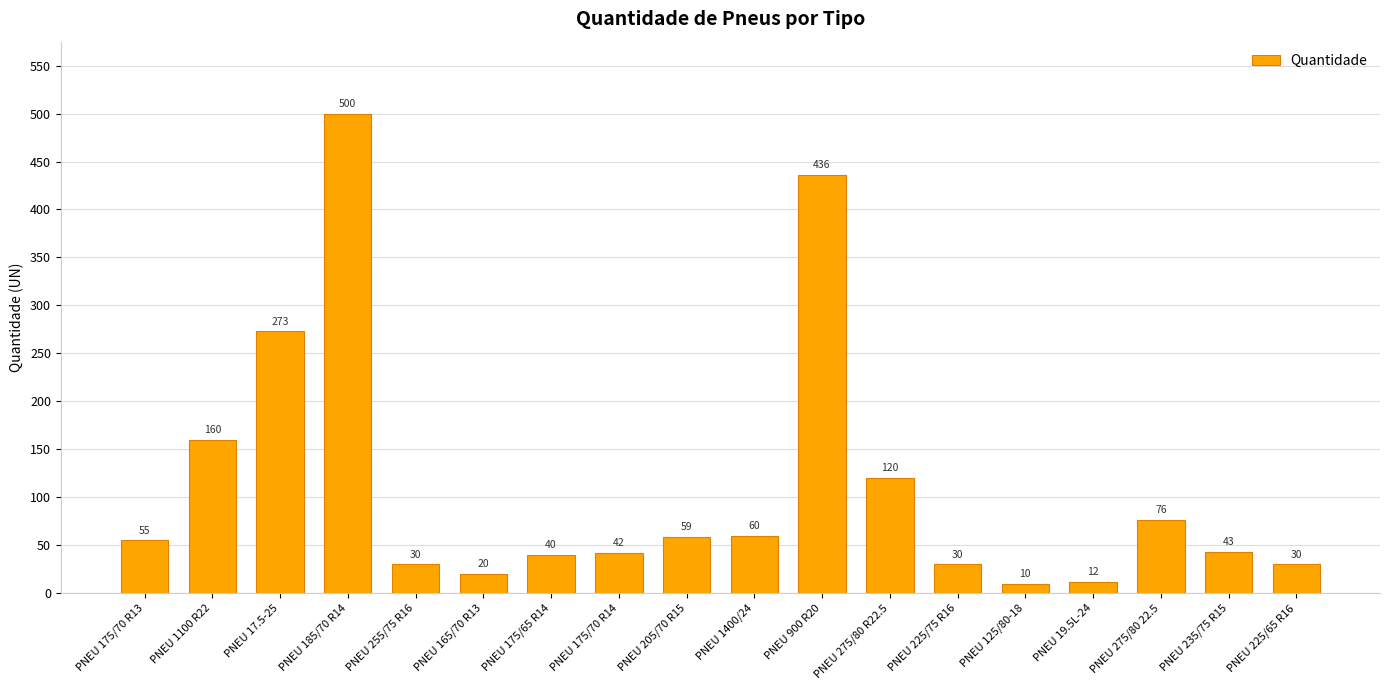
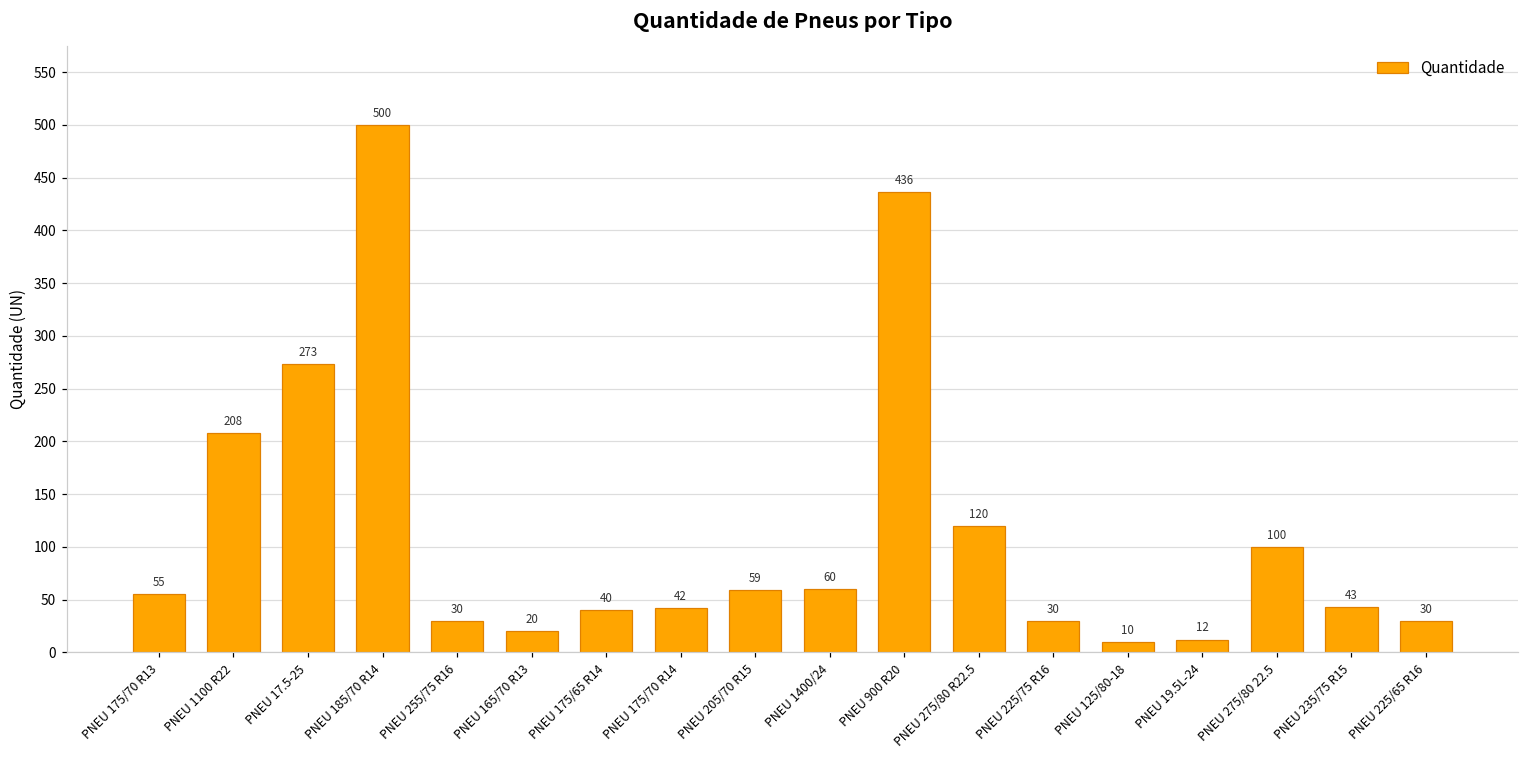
  {
    "PNEU 175/70 R13": 55,
-   "PNEU 1100 R22": 160,
+   "PNEU 1100 R22": 208,
    "PNEU 17.5-25": 273,
    "PNEU 185/70 R14": 500,
    "PNEU 255/75 R16": 30,
    "PNEU 165/70 R13": 20,
    "PNEU 175/65 R14": 40,
    "PNEU 175/70 R14": 42,
    "PNEU 205/70 R15": 59,
    "PNEU 1400/24": 60,
    "PNEU 900 R20": 436,
    "PNEU 275/80 R22.5": 120,
    "PNEU 225/75 R16": 30,
    "PNEU 125/80-18": 10,
    "PNEU 19.5L-24": 12,
-   "PNEU 275/80 22.5": 76,
+   "PNEU 275/80 22.5": 100,
    "PNEU 235/75 R15": 43,
    "PNEU 225/65 R16": 30
  }
